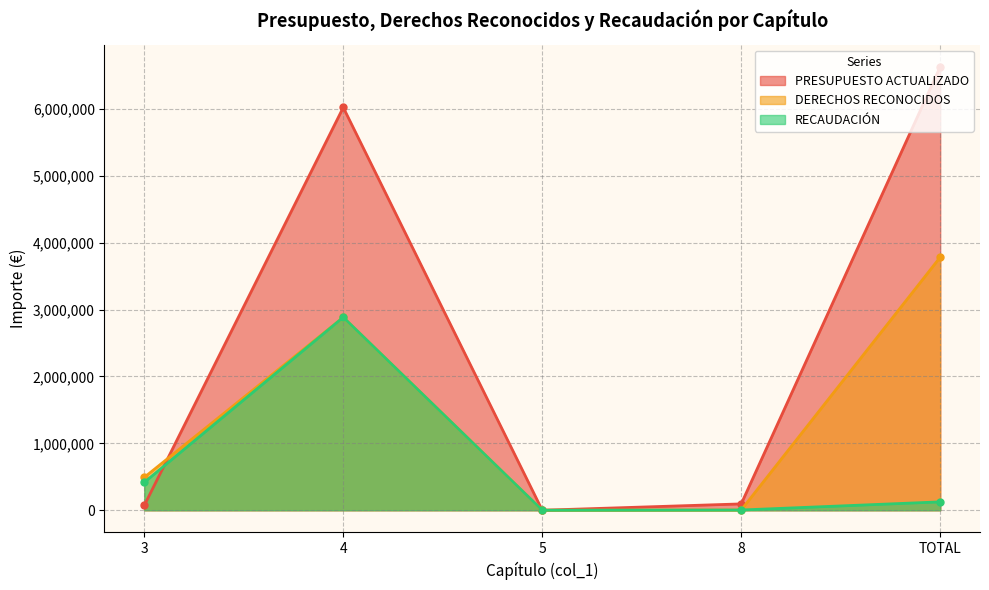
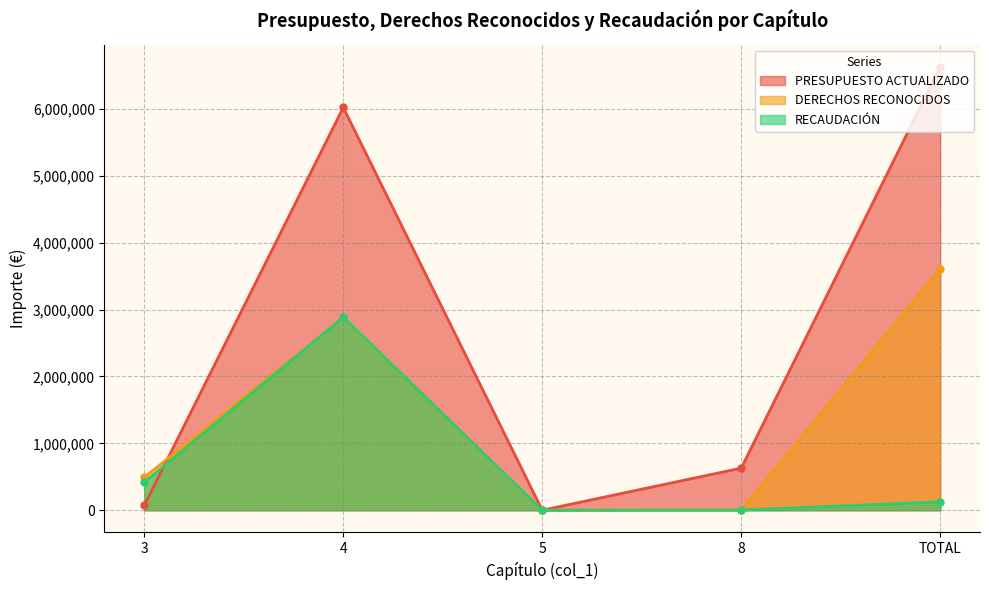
  {
    "PRESUPUESTO ACTUALIZADO": {
      "3": "100,000",
      "4": "6,000,000",
-     "8": "100,000"
+     "8": "600,000"
    },
    "DERECHOS RECONOCIDOS": {
      "3": "500,000",
-     "TOTAL": "3,800,000"
+     "TOTAL": "3,600,000"
    },
    "RECAUDACIÓN": {
      "3": "400,000",
      "TOTAL": "100,000"
    }
  }
